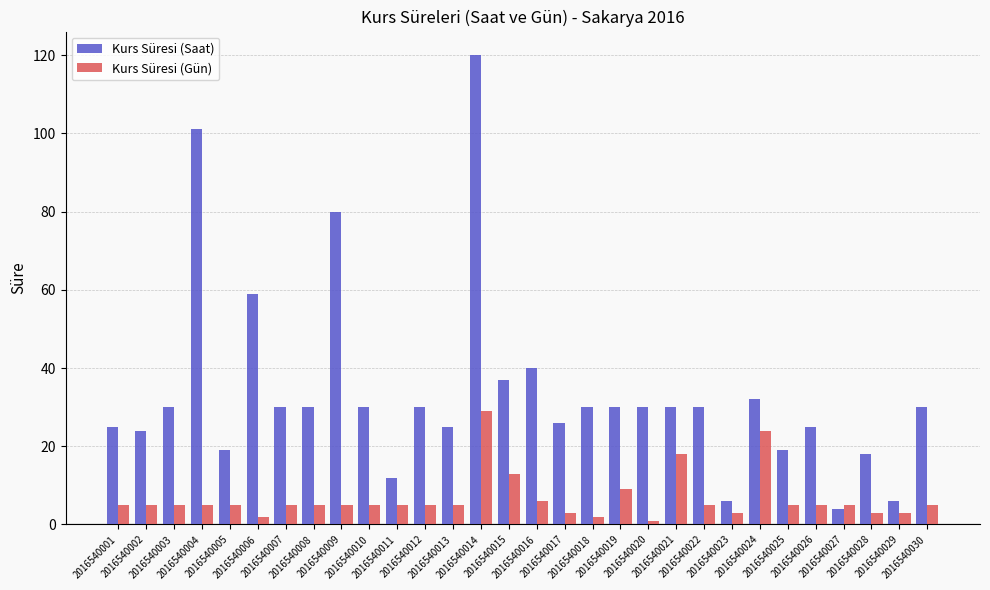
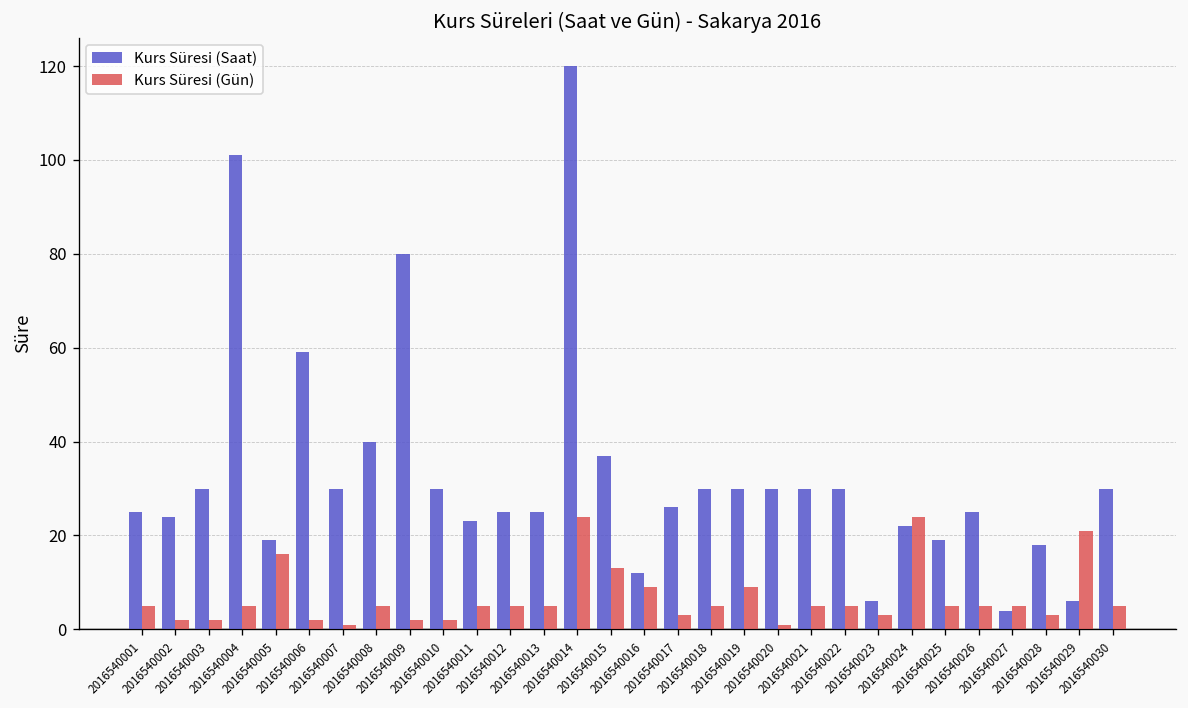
  {
    "Kurs Süresi (Saat)": {
      "2016540001": 25,
      "2016540002": 24,
      "2016540003": 30,
      "2016540004": 101,
      "2016540005": 19,
      "2016540006": 59,
      "2016540007": 30,
-     "2016540008": 30,
+     "2016540008": 40,
      "2016540009": 80,
      "2016540010": 30,
-     "2016540011": 12,
-     "2016540012": 30,
+     "2016540011": 23,
+     "2016540012": 25,
      "2016540013": 25,
      "2016540014": 120,
      "2016540015": 37,
-     "2016540016": 40,
+     "2016540016": 12,
      "2016540017": 26,
      "2016540018": 30,
      "2016540019": 30,
      "2016540020": 30,
      "2016540021": 30,
      "2016540022": 30,
      "2016540023": 6,
-     "2016540024": 32,
+     "2016540024": 22,
      "2016540025": 19,
      "2016540026": 25,
      "2016540027": 4,
      "2016540028": 18,
      "2016540029": 6,
      "2016540030": 30
    },
    "Kurs Süresi (Gün)": {
      "2016540001": 5,
-     "2016540002": 5,
-     "2016540003": 5,
+     "2016540002": 2,
+     "2016540003": 2,
      "2016540004": 5,
-     "2016540005": 5,
+     "2016540005": 16,
      "2016540006": 2,
-     "2016540007": 5,
+     "2016540007": 1,
      "2016540008": 5,
-     "2016540009": 5,
-     "2016540010": 5,
+     "2016540009": 2,
+     "2016540010": 2,
      "2016540011": 5,
      "2016540012": 5,
      "2016540013": 5,
-     "2016540014": 29,
+     "2016540014": 24,
      "2016540015": 13,
-     "2016540016": 6,
+     "2016540016": 9,
      "2016540017": 3,
-     "2016540018": 2,
+     "2016540018": 5,
      "2016540019": 9,
      "2016540020": 1,
-     "2016540021": 18,
+     "2016540021": 5,
      "2016540022": 5,
      "2016540023": 3,
      "2016540024": 24,
      "2016540025": 5,
      "2016540026": 5,
      "2016540027": 5,
      "2016540028": 3,
-     "2016540029": 3,
+     "2016540029": 21,
      "2016540030": 5
    }
  }
